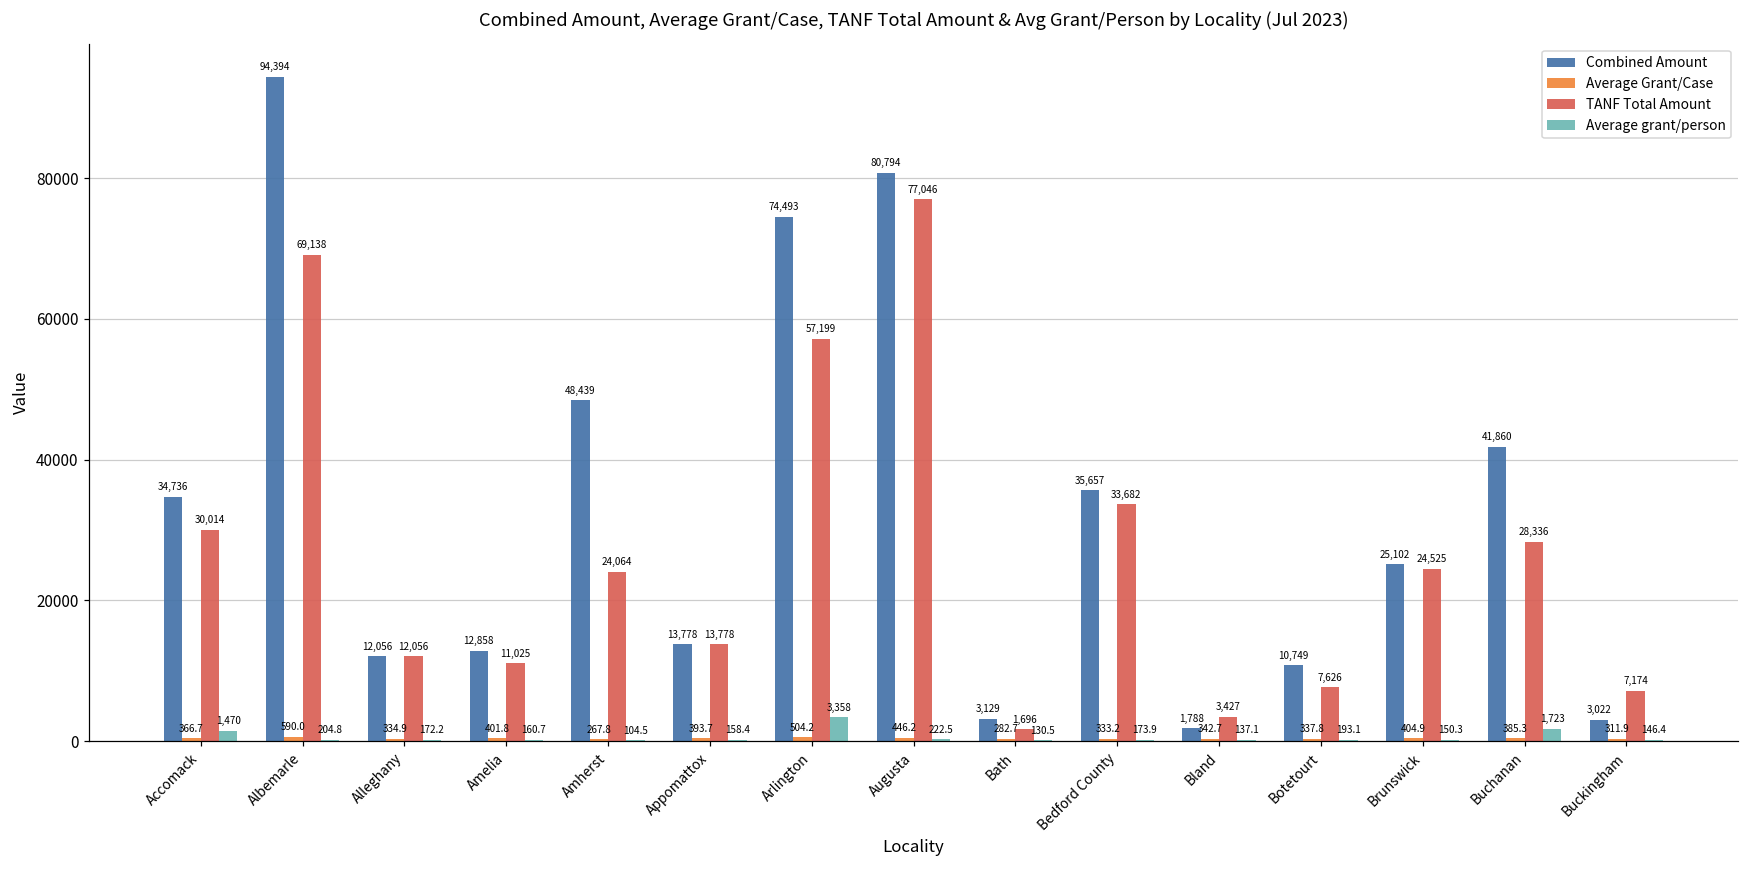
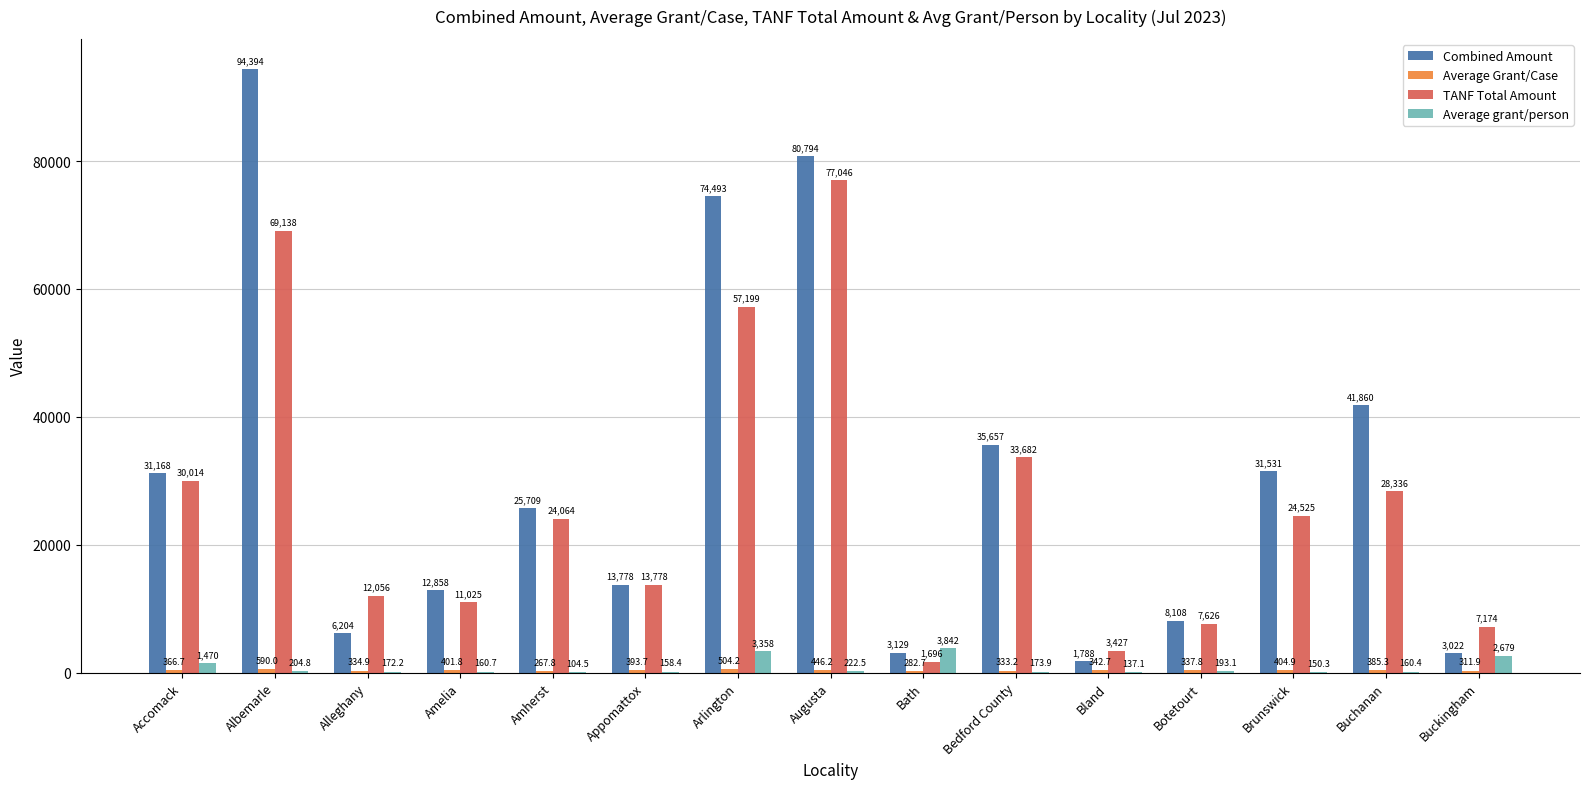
  {
    "Combined Amount": {
-     "Accomack": "34,736",
+     "Accomack": "31,168",
      "Albemarle": "94,394",
-     "Alleghany": "12,056",
+     "Alleghany": "6,204",
      "Amelia": "12,858",
-     "Amherst": "48,439",
+     "Amherst": "25,709",
      "Appomattox": "13,778",
      "Arlington": "74,493",
      "Augusta": "80,794",
      "Bath": "3,129",
      "Bedford County": "35,657",
      "Bland": "1,788",
-     "Botetourt": "10,749",
-     "Brunswick": "25,102",
+     "Botetourt": "8,108",
+     "Brunswick": "31,531",
      "Buchanan": "41,860",
      "Buckingham": "3,022"
    },
    "Average grant/person": {
      "Accomack": "1,470",
      "Albemarle": "204.8",
      "Alleghany": "172.2",
      "Amelia": "160.7",
      "Amherst": "104.5",
      "Appomattox": "158.4",
      "Arlington": "3,358",
      "Augusta": "222.5",
-     "Bath": "130.5",
+     "Bath": "3,842",
      "Bedford County": "173.9",
      "Bland": "137.1",
      "Botetourt": "193.1",
      "Brunswick": "150.3",
-     "Buchanan": "1,723",
-     "Buckingham": "146.4"
+     "Buchanan": "160.4",
+     "Buckingham": "2,679"
    }
  }
